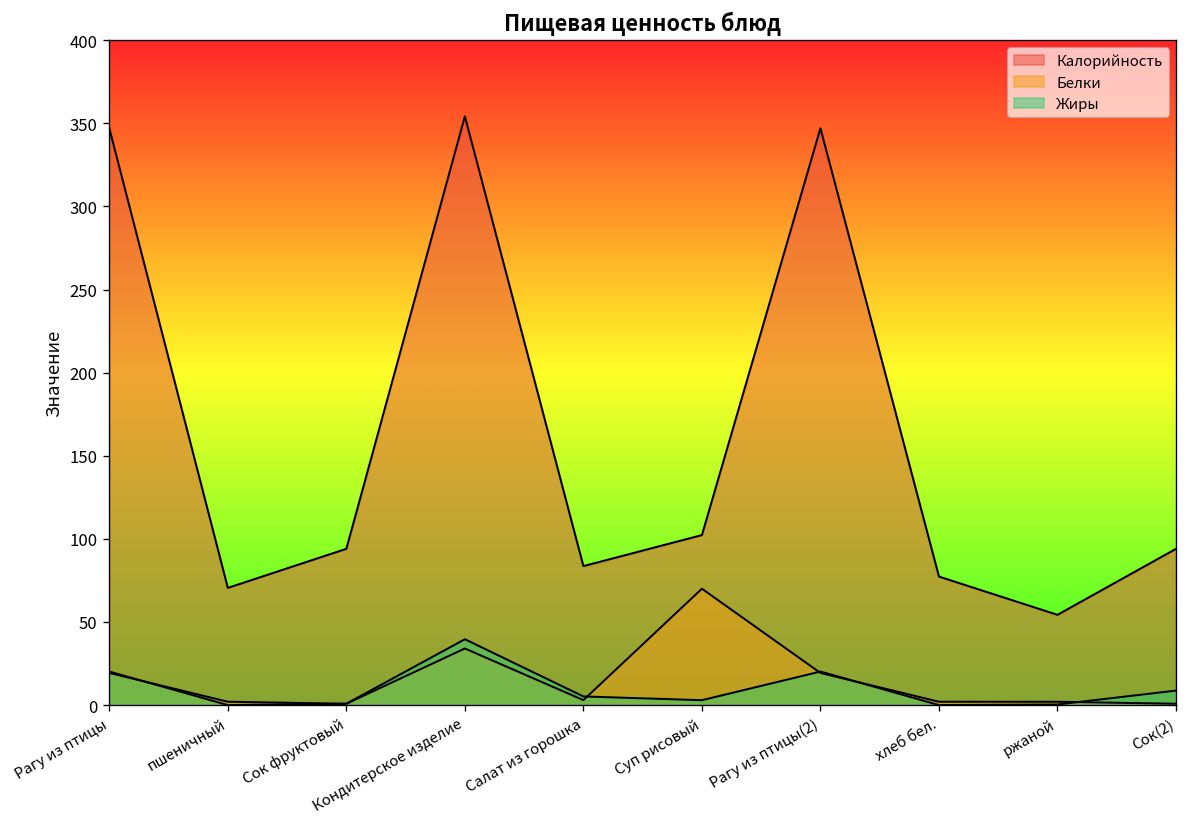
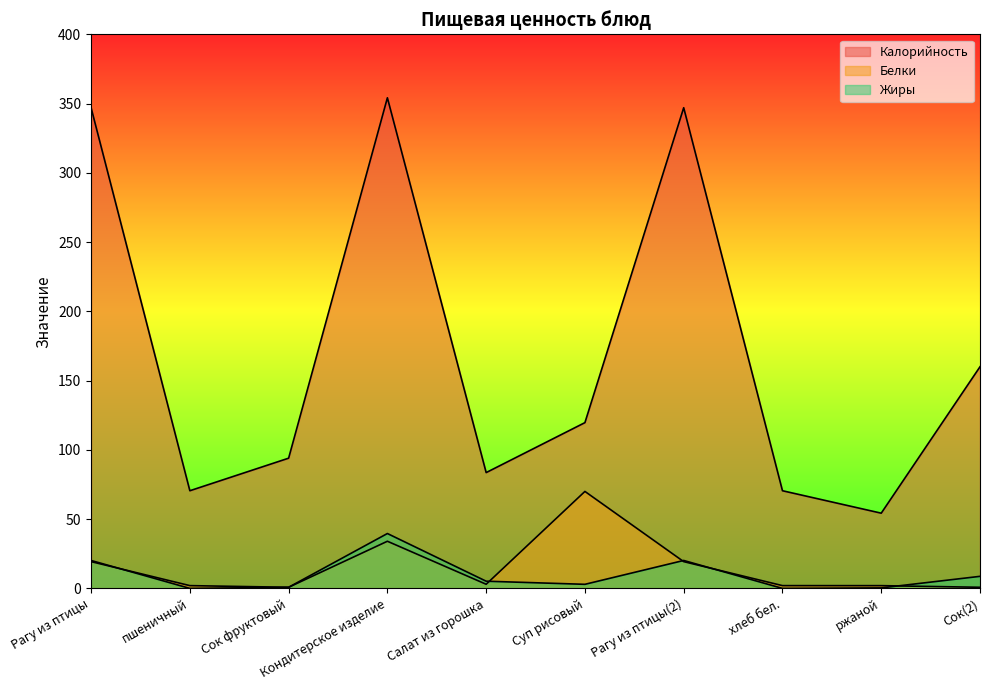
  {
    "Калорийность": {
      "Рагу из птицы": 347,
      "пшеничный": 71,
      "Сок фруктовый": 94,
      "Кондитерское изделие": 354,
      "Салат из горошка": 84,
-     "Суп рисовый": 102,
+     "Суп рисовый": 120,
      "Рагу из птицы(2)": 347,
-     "хлеб бел.": 77,
+     "хлеб бел.": 71,
      "ржаной": 54,
-     "Сок(2)": 94
+     "Сок(2)": 160
    },
    "Белки": {
      "пшеничный": 2,
      "Кондитерское изделие": 34,
      "Салат из горошка": 3,
      "Суп рисовый": 70,
      "хлеб бел.": 2,
      "Сок(2)": 1
    },
    "Жиры": {
      "пшеничный": 0,
      "Кондитерское изделие": 40,
      "Салат из горошка": 5,
      "Суп рисовый": 3,
      "хлеб бел.": 0,
      "Сок(2)": 9
    }
  }
